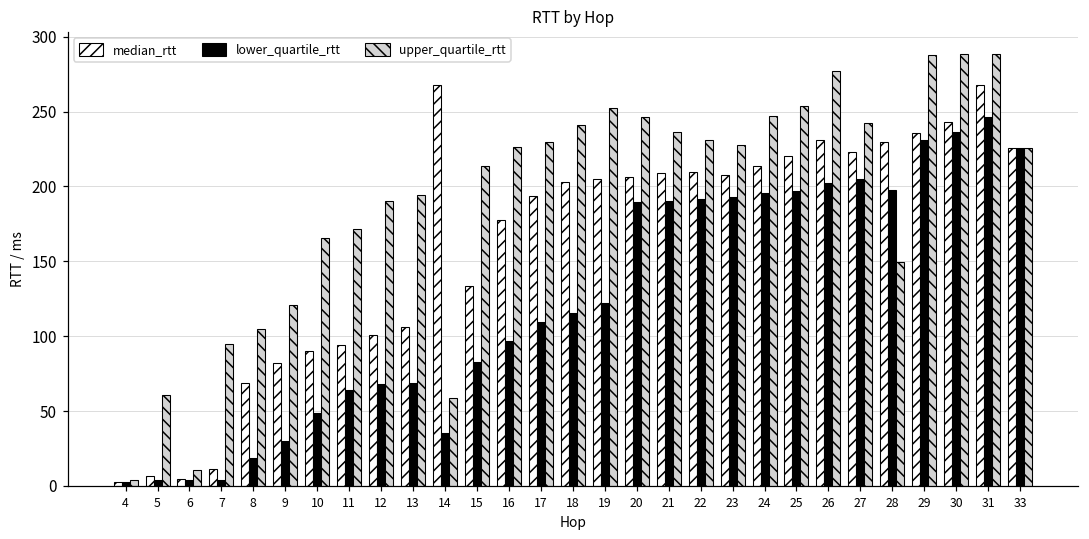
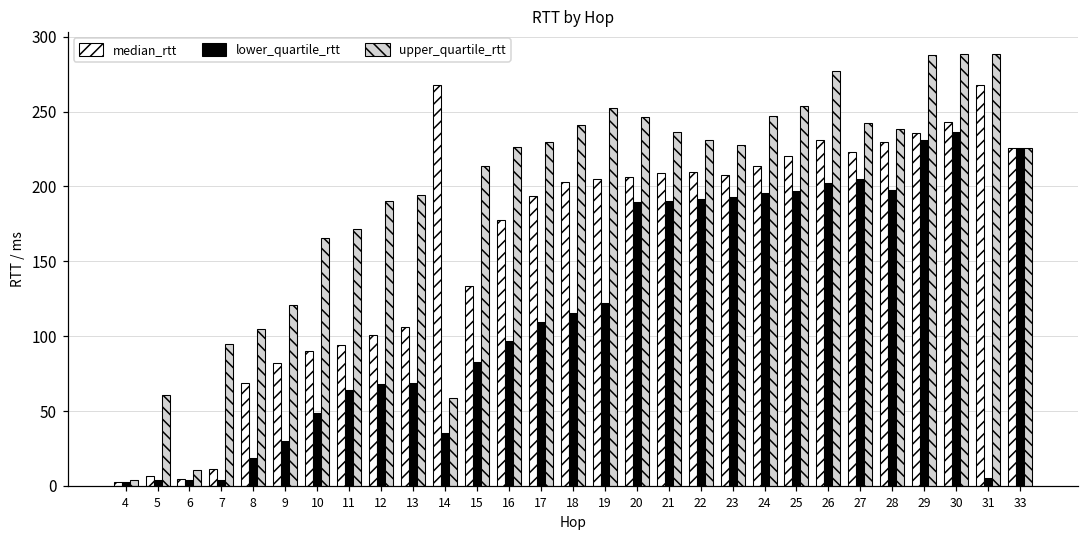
  {
    "median_rtt": {
      "4": 3,
      "5": 7,
      "6": 5,
      "7": 11,
      "8": 68,
      "9": 82,
      "10": 90,
      "11": 94,
      "12": 101,
      "13": 106,
      "14": 268,
      "15": 133,
      "16": 178,
      "17": 193,
      "18": 203,
      "19": 205,
      "20": 206,
      "21": 209,
      "22": 210,
      "23": 208,
      "24": 214,
      "25": 220,
      "26": 231,
      "27": 223,
      "28": 230,
      "29": 236,
      "30": 243,
      "31": 267,
      "33": 226
    },
    "lower_quartile_rtt": {
      "4": 2,
      "5": 4,
      "6": 4,
      "7": 4,
      "8": 19,
      "9": 30,
      "10": 49,
      "11": 64,
      "12": 68,
      "13": 69,
      "14": 35,
      "15": 83,
      "16": 97,
      "17": 110,
      "18": 116,
      "19": 122,
      "20": 190,
      "21": 190,
      "22": 192,
      "23": 193,
      "24": 195,
      "25": 197,
      "26": 202,
      "27": 205,
      "28": 198,
      "29": 231,
      "30": 237,
-     "31": 246,
+     "31": 5,
      "33": 226
    },
    "upper_quartile_rtt": {
      "4": 4,
      "5": 60,
      "6": 10,
      "7": 95,
      "8": 105,
      "9": 121,
      "10": 166,
      "11": 172,
      "12": 191,
      "13": 194,
      "14": 59,
      "15": 213,
      "16": 227,
      "17": 230,
      "18": 241,
      "19": 252,
      "20": 247,
      "21": 237,
      "22": 231,
      "23": 228,
      "24": 247,
      "25": 253,
      "26": 277,
      "27": 242,
-     "28": 150,
+     "28": 238,
      "29": 288,
      "30": 288,
      "31": 289,
      "33": 226
    }
  }
